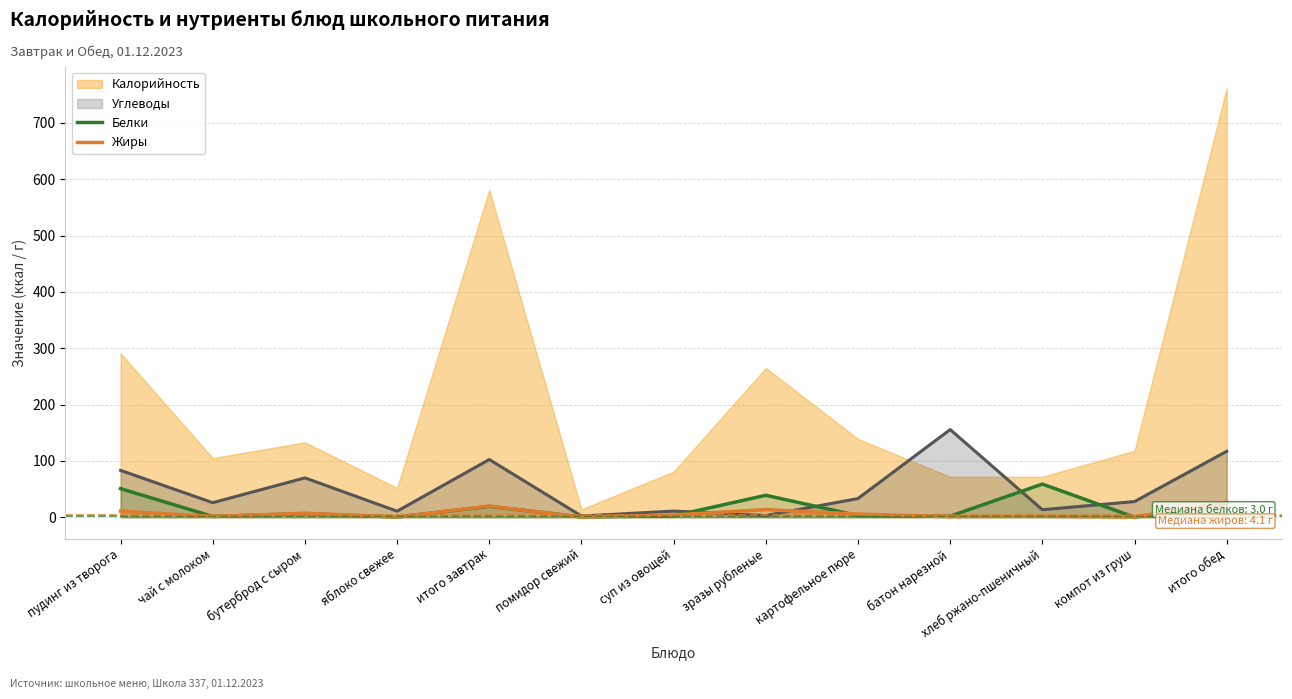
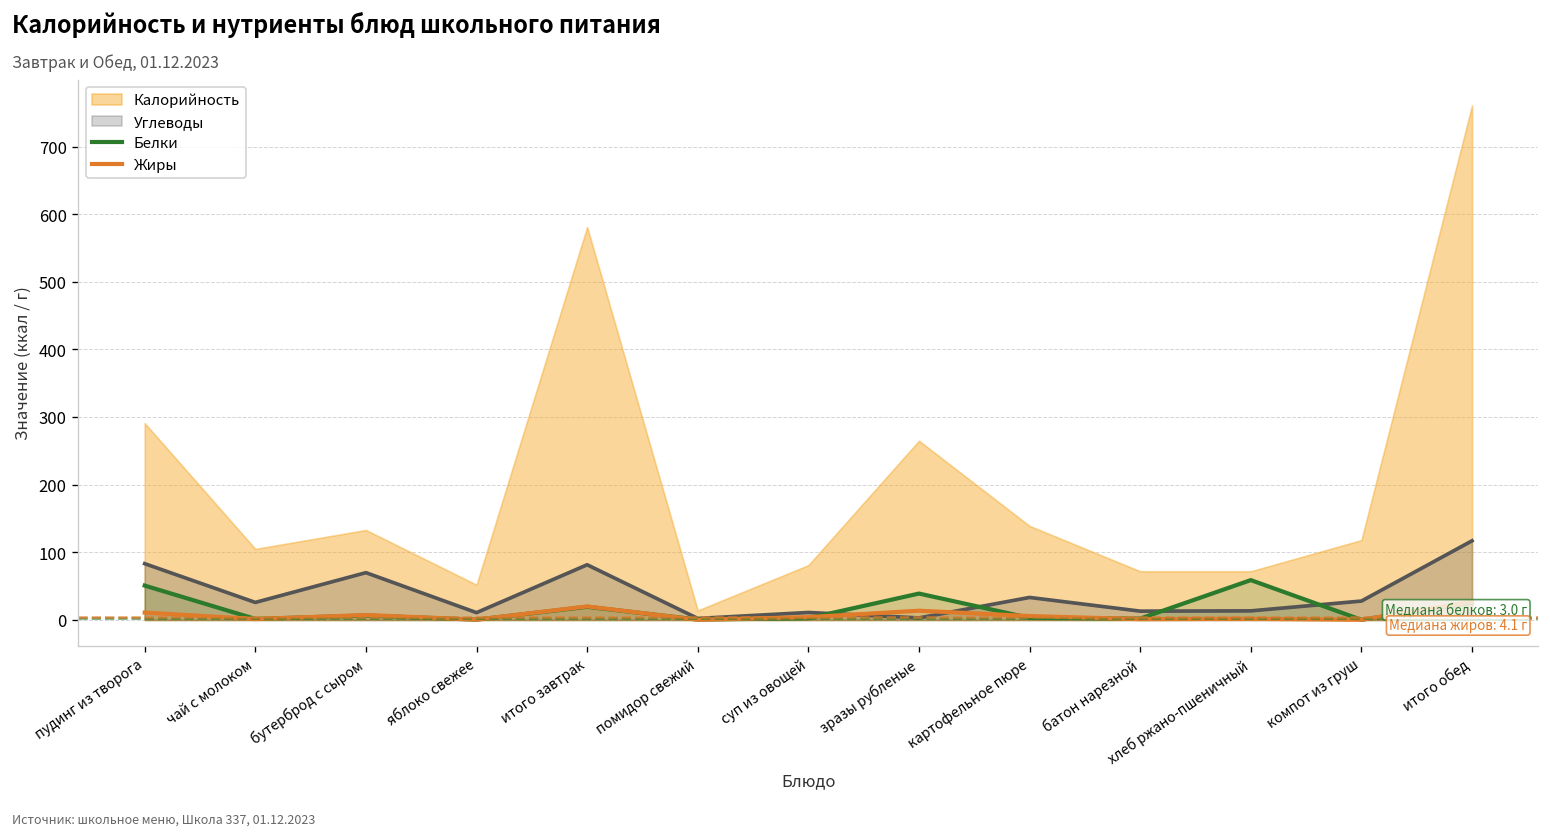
  {
    "Углеводы": {
      "пудинг из творога": 80,
      "чай с молоком": 30,
      "бутерброд с сыром": 70,
      "яблоко свежее": 10,
-     "итого завтрак": 100,
+     "итого завтрак": 80,
      "суп из овощей": 10,
      "зразы рубленые": 0,
      "картофельное пюре": 30,
-     "батон нарезной": 160,
+     "батон нарезной": 10,
      "хлеб ржано-пшеничный": 10,
      "компот из груш": 30,
      "итого обед": 120
    },
    "Белки": {
      "пудинг из творога": 50,
      "зразы рубленые": 40,
      "хлеб ржано-пшеничный": 60
    }
  }
